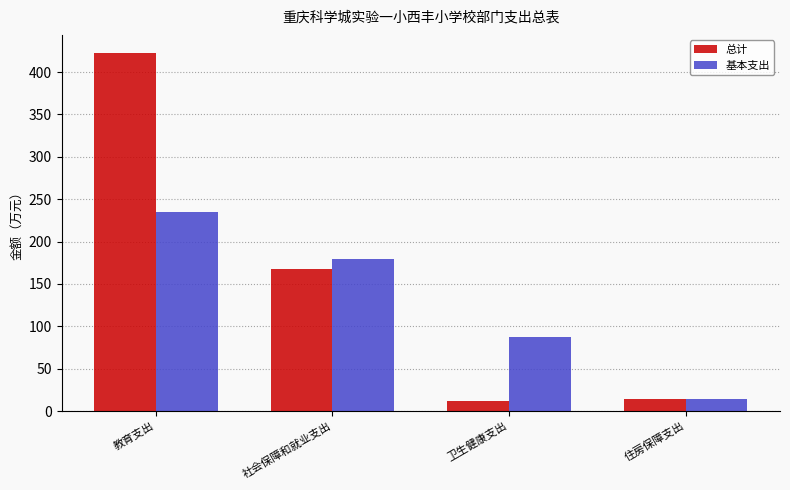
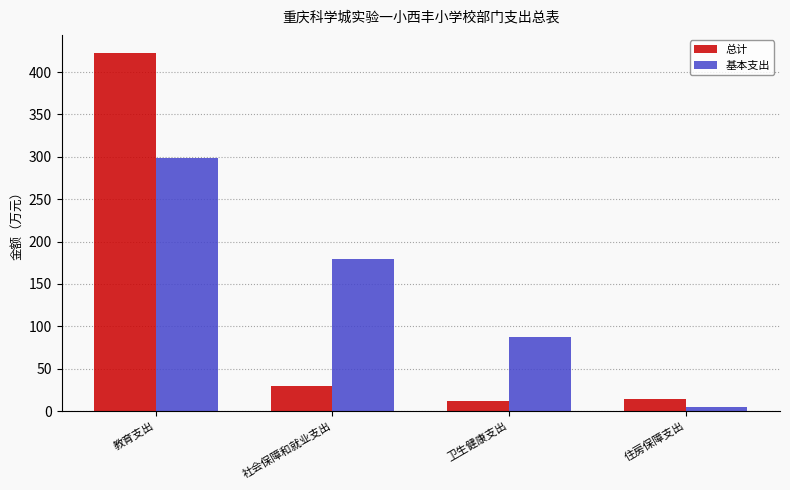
  {
    "总计": {
      "教育支出": 420,
-     "社会保障和就业支出": 170,
+     "社会保障和就业支出": 30,
      "卫生健康支出": 10,
      "住房保障支出": 10
    },
    "基本支出": {
-     "教育支出": 230,
+     "教育支出": 300,
      "社会保障和就业支出": 180,
      "卫生健康支出": 90,
-     "住房保障支出": 15
+     "住房保障支出": 5
    }
  }
